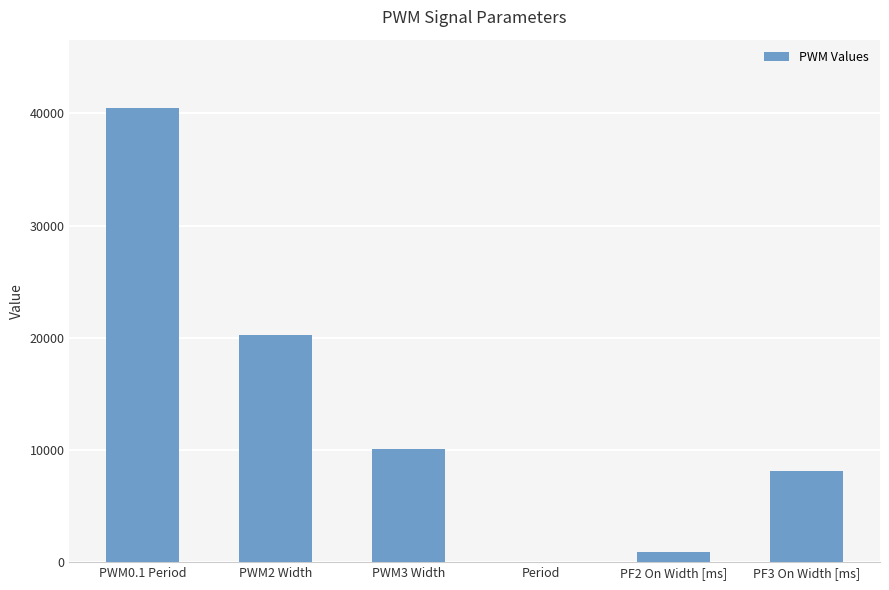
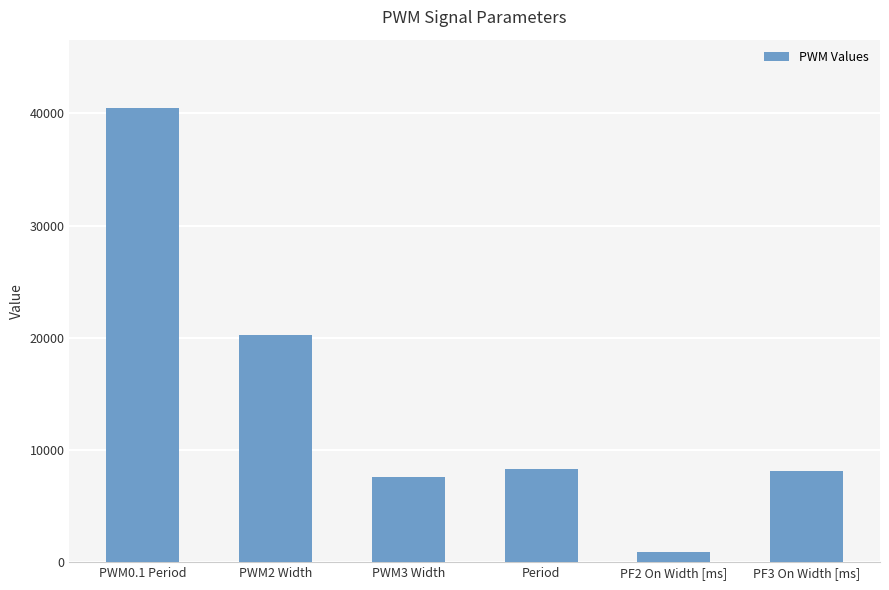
  {
    "PWM0.1 Period": 40500,
    "PWM2 Width": 20300,
-   "PWM3 Width": 10100,
-   "Period": 0,
+   "PWM3 Width": 7600,
+   "Period": 8300,
    "PF2 On Width [ms]": 900,
    "PF3 On Width [ms]": 8100
  }
